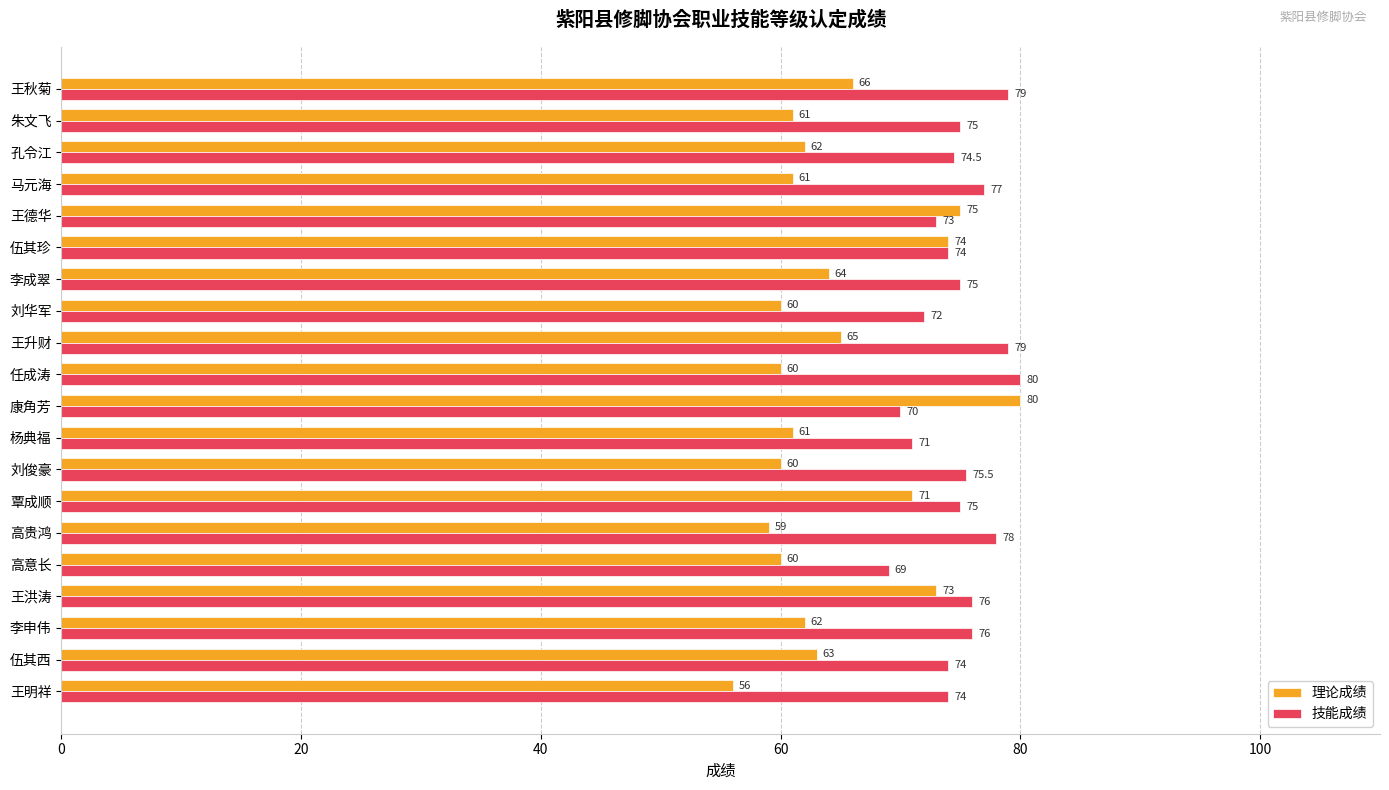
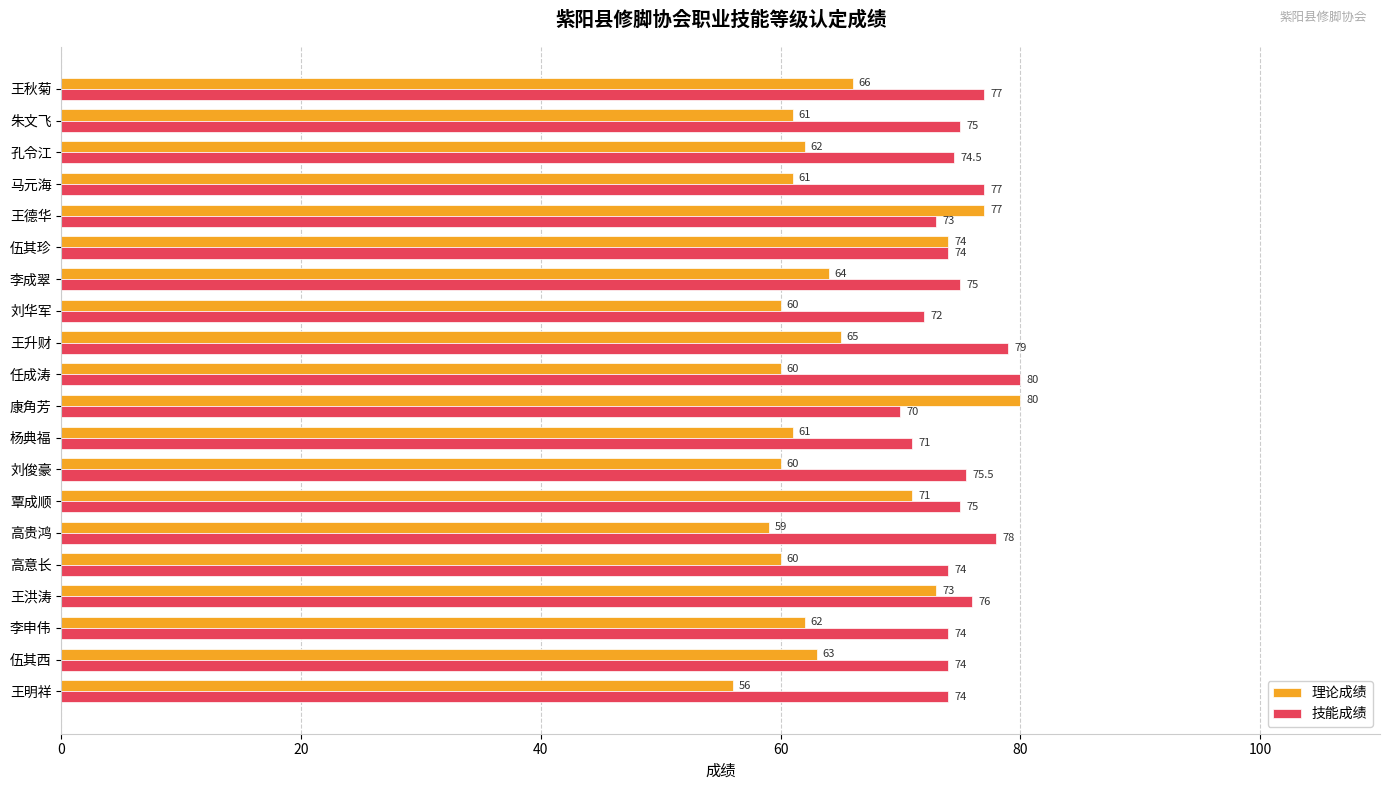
  {
    "理论成绩": {
      "王秋菊": 66,
      "朱文飞": 61,
      "孔令江": 62,
      "马元海": 61,
-     "王德华": 75,
+     "王德华": 77,
      "伍其珍": 74,
      "李成翠": 64,
      "刘华军": 60,
      "王升财": 65,
      "任成涛": 60,
      "康角芳": 80,
      "杨典福": 61,
      "刘俊豪": 60,
      "覃成顺": 71,
      "高贵鸿": 59,
      "高意长": 60,
      "王洪涛": 73,
      "李申伟": 62,
      "伍其西": 63,
      "王明祥": 56
    },
    "技能成绩": {
-     "王秋菊": 79,
+     "王秋菊": 77,
      "朱文飞": 75,
      "孔令江": 74.5,
      "马元海": 77,
      "王德华": 73,
      "伍其珍": 74,
      "李成翠": 75,
      "刘华军": 72,
      "王升财": 79,
      "任成涛": 80,
      "康角芳": 70,
      "杨典福": 71,
      "刘俊豪": 75.5,
      "覃成顺": 75,
      "高贵鸿": 78,
-     "高意长": 69,
+     "高意长": 74,
      "王洪涛": 76,
-     "李申伟": 76,
+     "李申伟": 74,
      "伍其西": 74,
      "王明祥": 74
    }
  }
